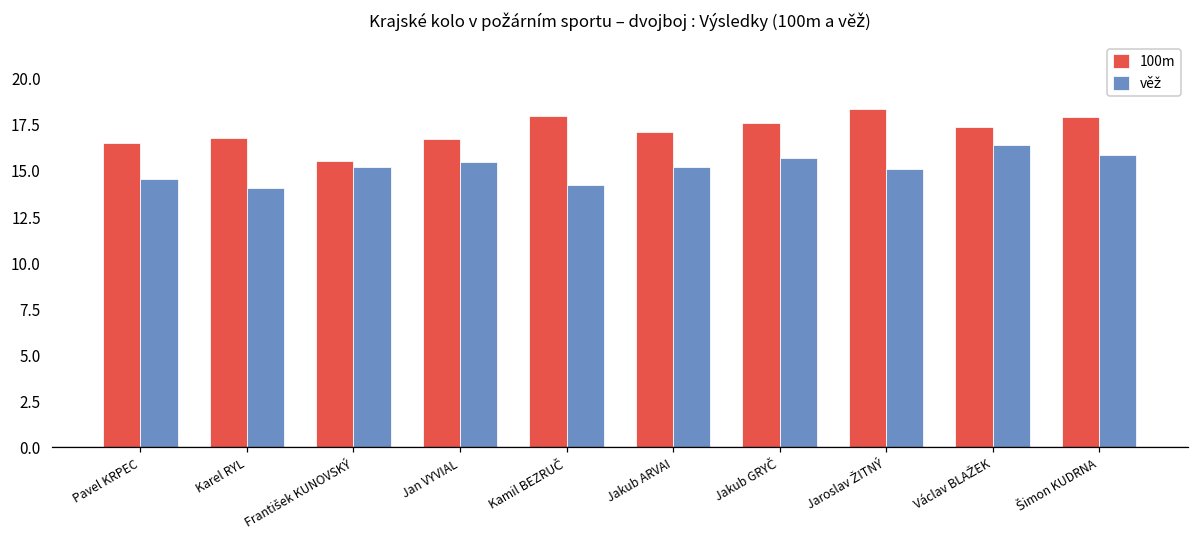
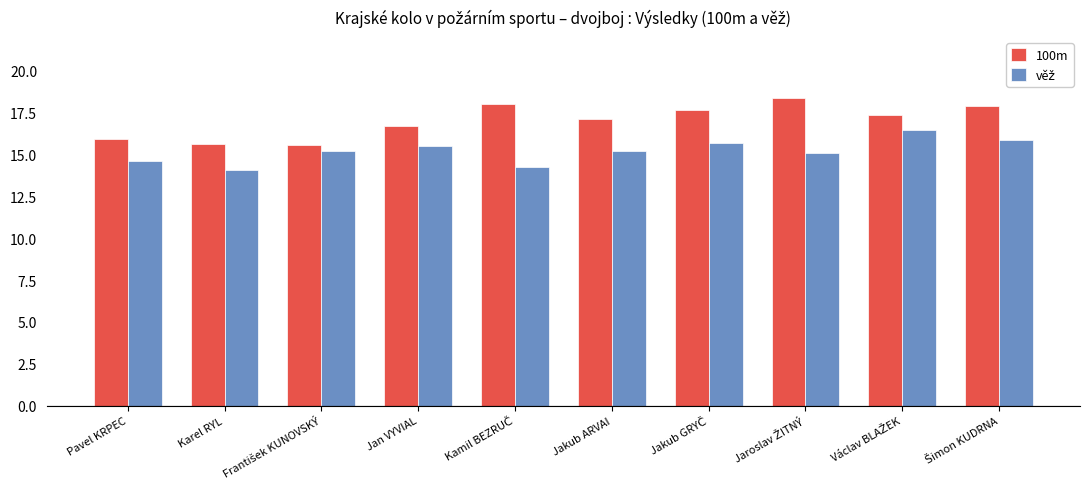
  {
    "100m": {
-     "Pavel KRPEC": 16.5,
-     "Karel RYL": 16.8,
+     "Pavel KRPEC": 15.9,
+     "Karel RYL": 15.6,
      "František KUNOVSKÝ": 15.5,
      "Jan VYVIAL": 16.7,
      "Kamil BEZRUČ": 18.0,
      "Jakub ARVAI": 17.1,
      "Jakub GRYČ": 17.6,
      "Jaroslav ŽITNÝ": 18.4,
      "Václav BLAŽEK": 17.4,
      "Šimon KUDRNA": 17.9
    },
    "věž": {
      "Pavel KRPEC": 14.6,
      "Karel RYL": 14.1,
      "František KUNOVSKÝ": 15.2,
      "Jan VYVIAL": 15.5,
      "Kamil BEZRUČ": 14.3,
      "Jakub ARVAI": 15.2,
      "Jakub GRYČ": 15.7,
      "Jaroslav ŽITNÝ": 15.1,
      "Václav BLAŽEK": 16.4,
      "Šimon KUDRNA": 15.9
    }
  }
